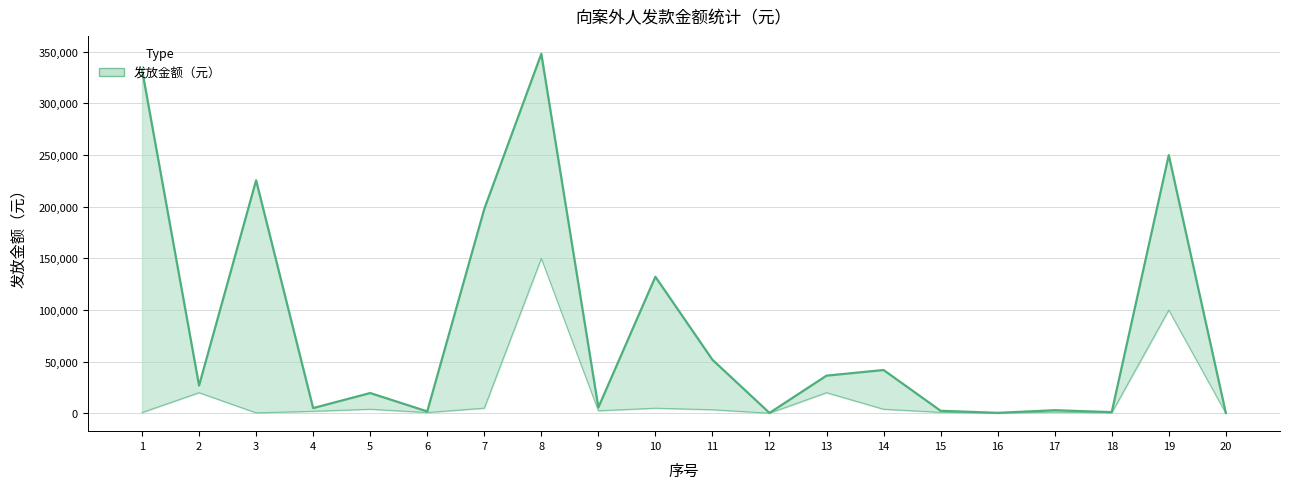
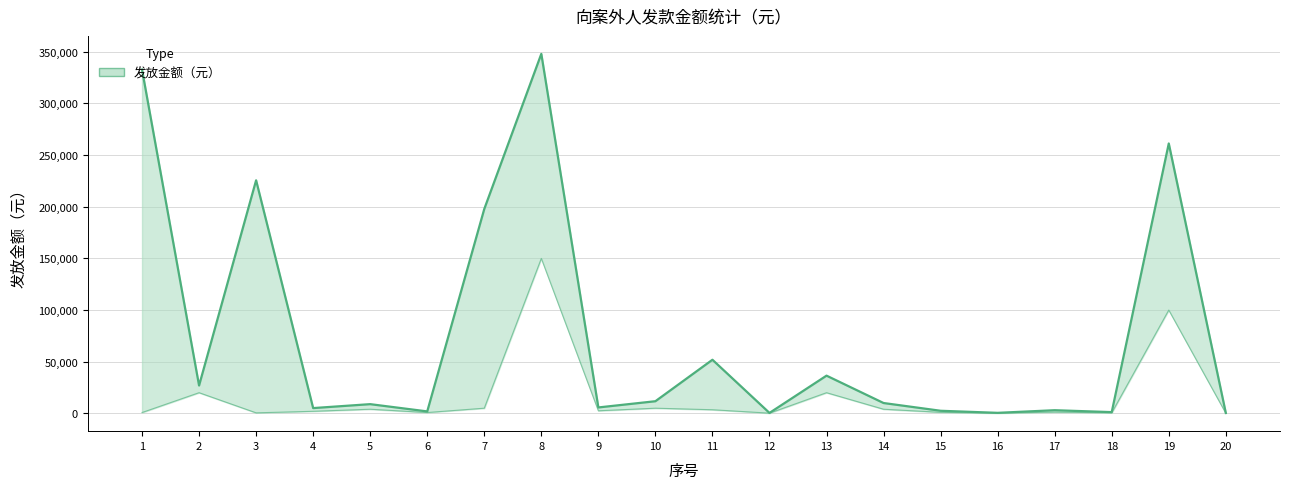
  {
    "发放金额（元）": {
      "1": "333,000",
      "2": "27,000",
      "3": "226,000",
      "4": "5,000",
-     "5": "20,000",
+     "5": "9,000",
      "7": "198,000",
      "8": "348,000",
      "9": "6,000",
-     "10": "132,000",
+     "10": "12,000",
      "11": "52,000",
      "13": "36,000",
-     "14": "42,000",
-     "19": "250,000"
+     "14": "10,000",
+     "19": "261,000"
    }
  }
